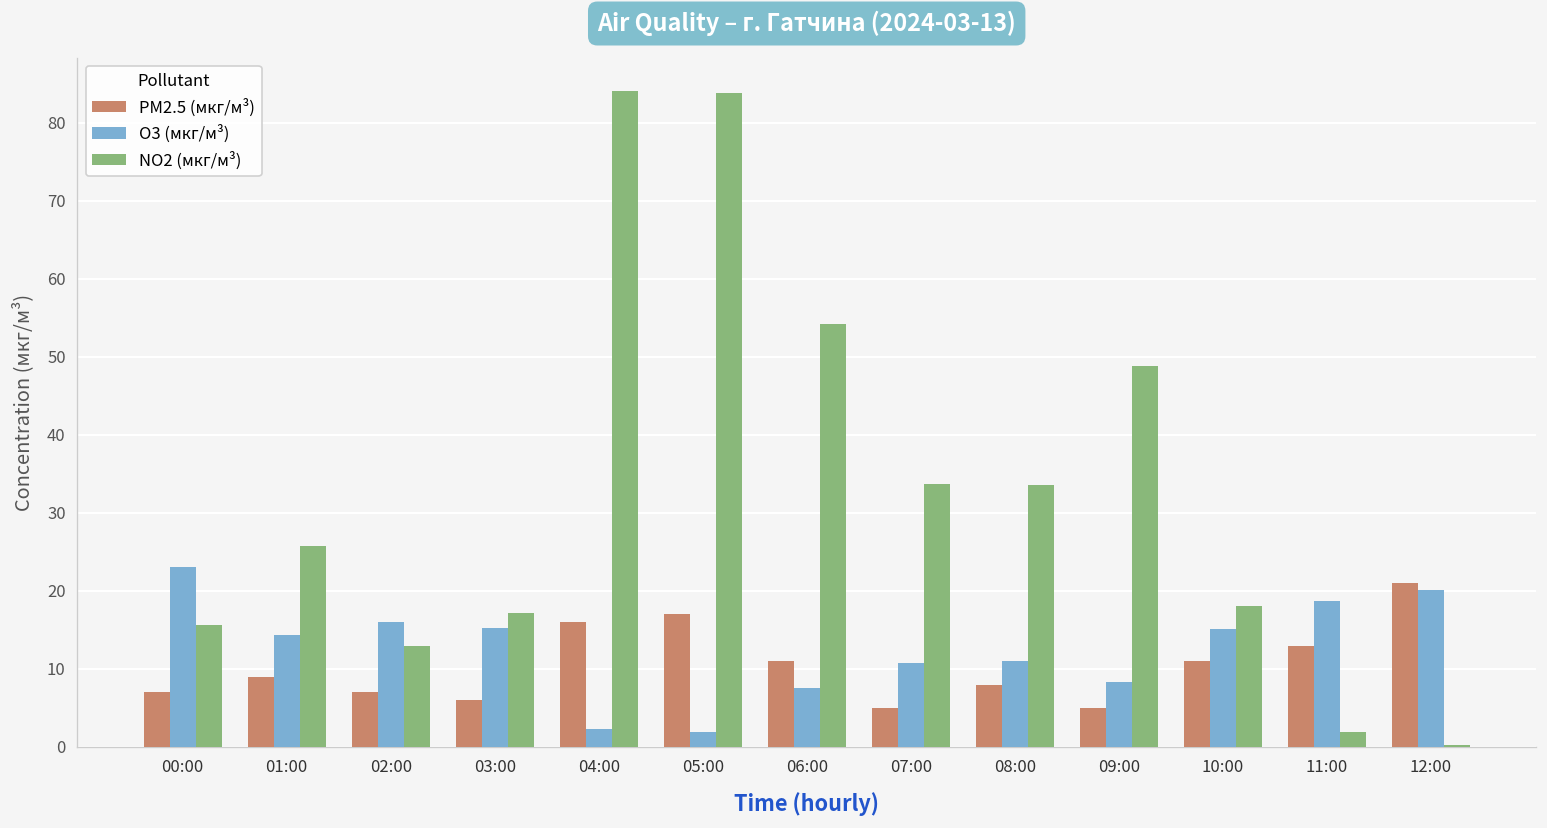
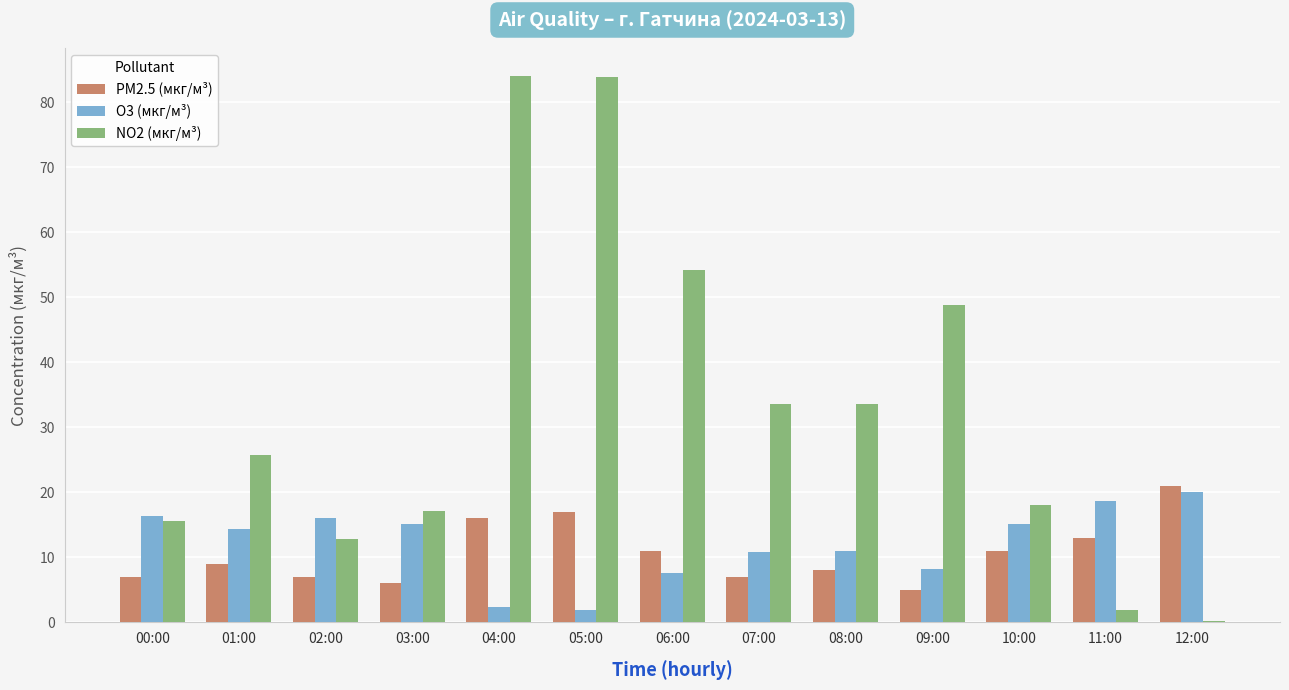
  {
    "PM2.5 (мкг/м³)": {
      "00:00": 7,
      "01:00": 9,
      "02:00": 7,
      "03:00": 6,
      "04:00": 16,
      "05:00": 17,
      "06:00": 11,
-     "07:00": 5,
+     "07:00": 7,
      "08:00": 8,
      "09:00": 5,
      "10:00": 11,
      "11:00": 13,
      "12:00": 21
    },
    "O3 (мкг/м³)": {
-     "00:00": 23,
+     "00:00": 16,
      "01:00": 14,
      "02:00": 16,
      "03:00": 15,
      "04:00": 2,
      "05:00": 2,
      "06:00": 8,
      "07:00": 11,
      "08:00": 11,
      "09:00": 8,
      "10:00": 15,
      "11:00": 19,
      "12:00": 20
    },
    "NO2 (мкг/м³)": {
      "00:00": 16,
      "01:00": 26,
      "02:00": 13,
      "03:00": 17,
      "04:00": 84,
      "05:00": 84,
      "06:00": 54,
      "07:00": 34,
      "08:00": 34,
      "09:00": 49,
      "10:00": 18,
      "11:00": 2
    }
  }
